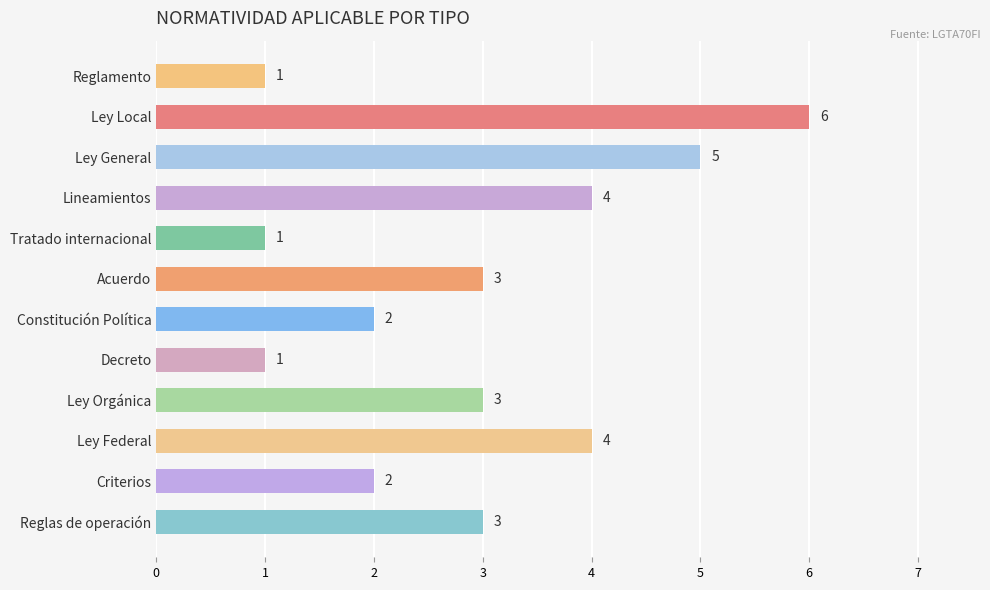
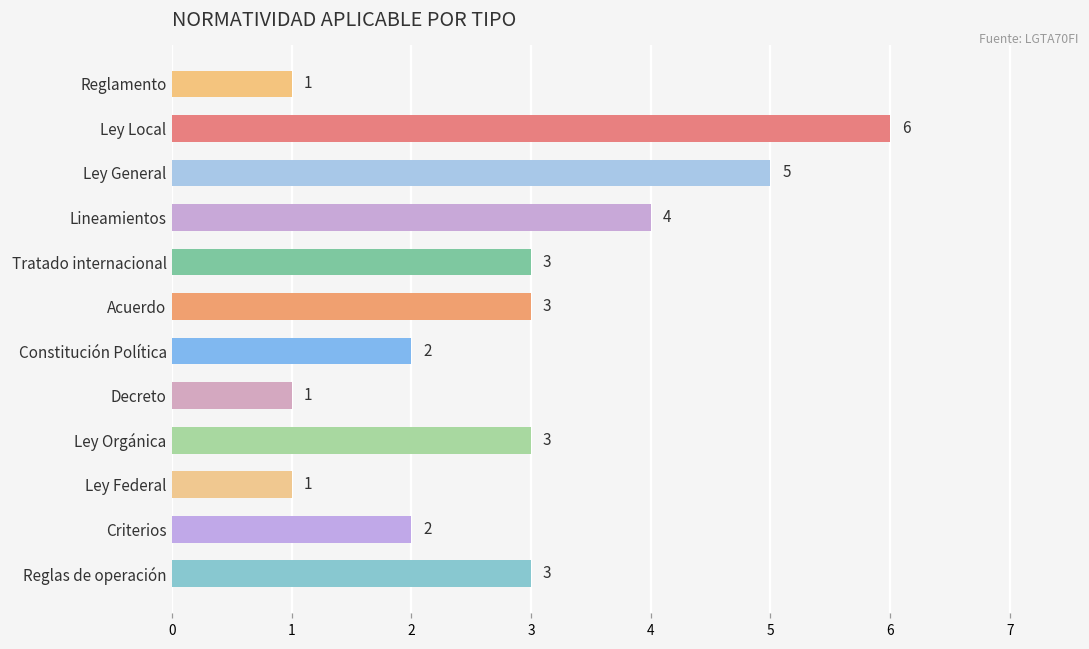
  {
    "Reglamento": 1,
    "Ley Local": 6,
    "Ley General": 5,
    "Lineamientos": 4,
-   "Tratado internacional": 1,
+   "Tratado internacional": 3,
    "Acuerdo": 3,
    "Constitución Política": 2,
    "Decreto": 1,
    "Ley Orgánica": 3,
-   "Ley Federal": 4,
+   "Ley Federal": 1,
    "Criterios": 2,
    "Reglas de operación": 3
  }
